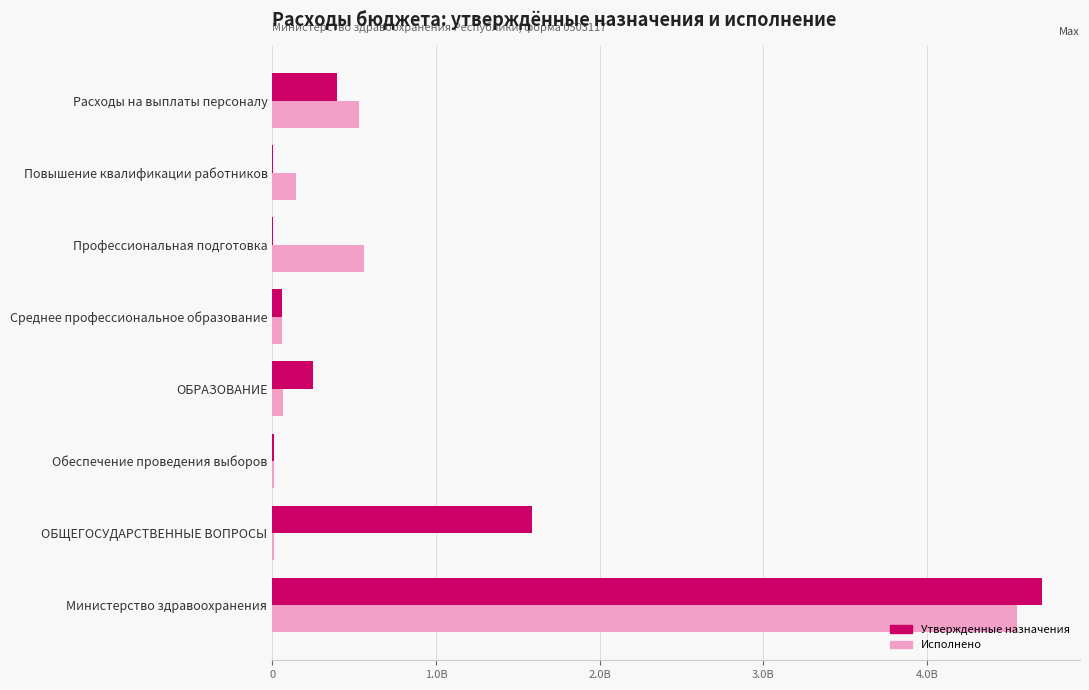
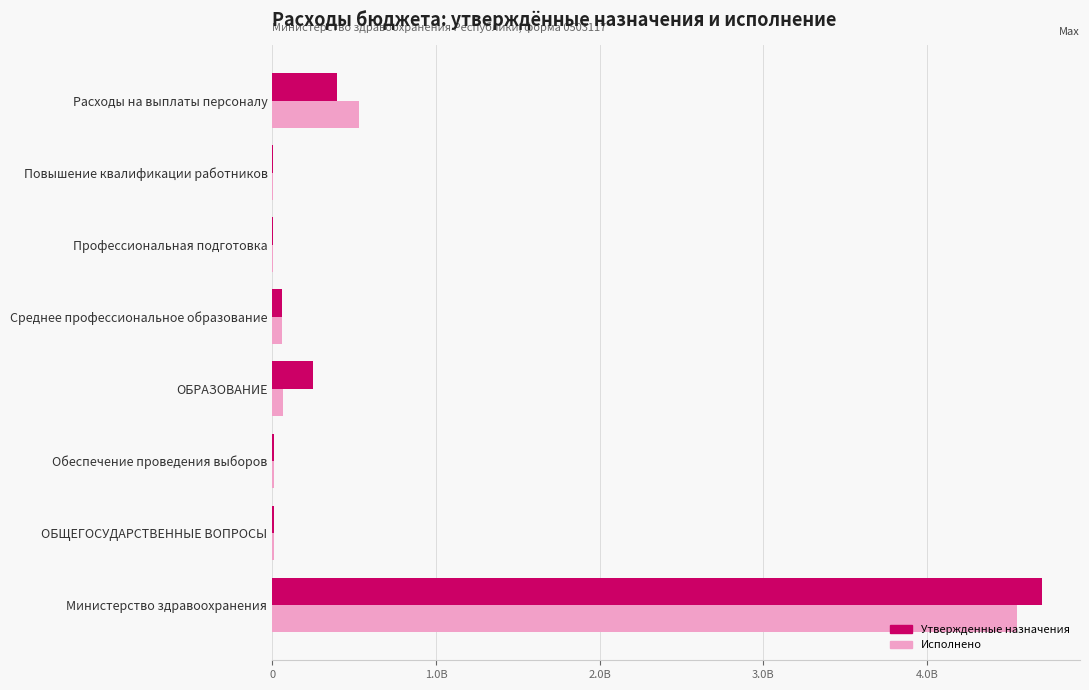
  {
    "Утвержденные назначения": {
      "Расходы на выплаты персоналу": 400000000,
      "Среднее профессиональное образование": 60000000,
      "ОБРАЗОВАНИЕ": 250000000,
-     "ОБЩЕГОСУДАРСТВЕННЫЕ ВОПРОСЫ": 1590000000,
+     "ОБЩЕГОСУДАРСТВЕННЫЕ ВОПРОСЫ": 10000000,
      "Министерство здравоохранения": 4700000000
    },
    "Исполнено": {
      "Расходы на выплаты персоналу": 530000000,
-     "Повышение квалификации работников": 140000000,
-     "Профессиональная подготовка": 560000000,
+     "Повышение квалификации работников": 0,
+     "Профессиональная подготовка": 0,
      "Среднее профессиональное образование": 60000000,
      "ОБРАЗОВАНИЕ": 60000000,
      "Министерство здравоохранения": 4550000000
    }
  }
